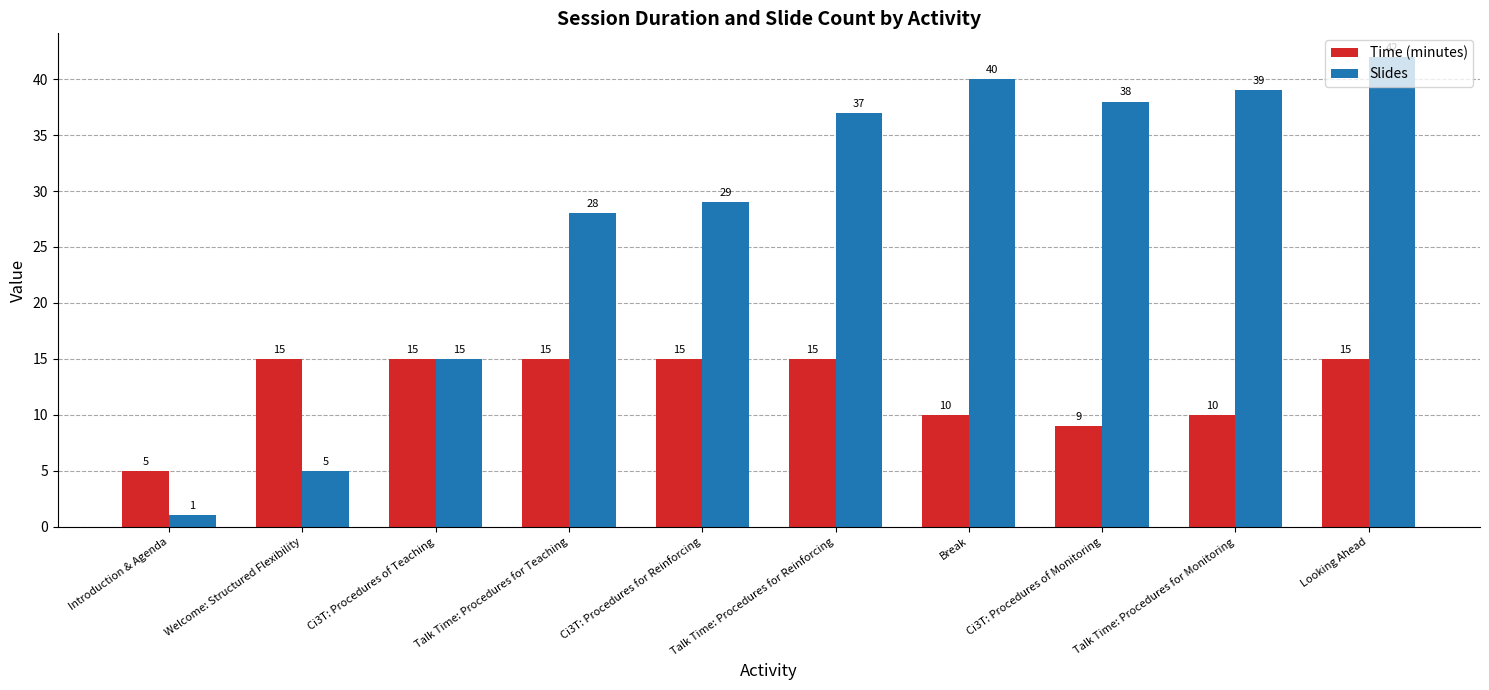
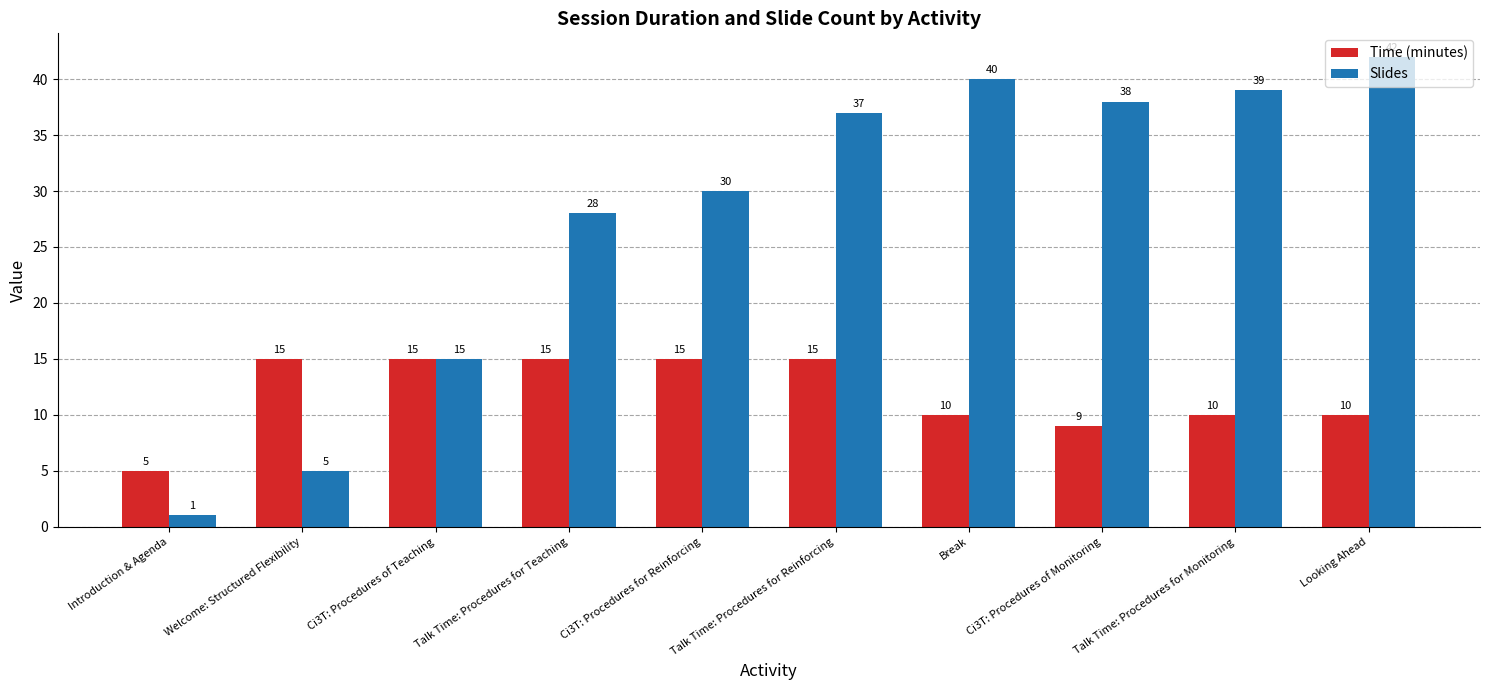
  {
    "Time (minutes)": {
      "Introduction & Agenda": 5,
      "Welcome: Structured Flexibility": 15,
      "Ci3T: Procedures of Teaching": 15,
      "Talk Time: Procedures for Teaching": 15,
      "Ci3T: Procedures for Reinforcing": 15,
      "Talk Time: Procedures for Reinforcing": 15,
      "Break": 10,
      "Ci3T: Procedures of Monitoring": 9,
      "Talk Time: Procedures for Monitoring": 10,
-     "Looking Ahead": 15
+     "Looking Ahead": 10
    },
    "Slides": {
      "Introduction & Agenda": 1,
      "Welcome: Structured Flexibility": 5,
      "Ci3T: Procedures of Teaching": 15,
      "Talk Time: Procedures for Teaching": 28,
-     "Ci3T: Procedures for Reinforcing": 29,
+     "Ci3T: Procedures for Reinforcing": 30,
      "Talk Time: Procedures for Reinforcing": 37,
      "Break": 40,
      "Ci3T: Procedures of Monitoring": 38,
      "Talk Time: Procedures for Monitoring": 39
    }
  }
